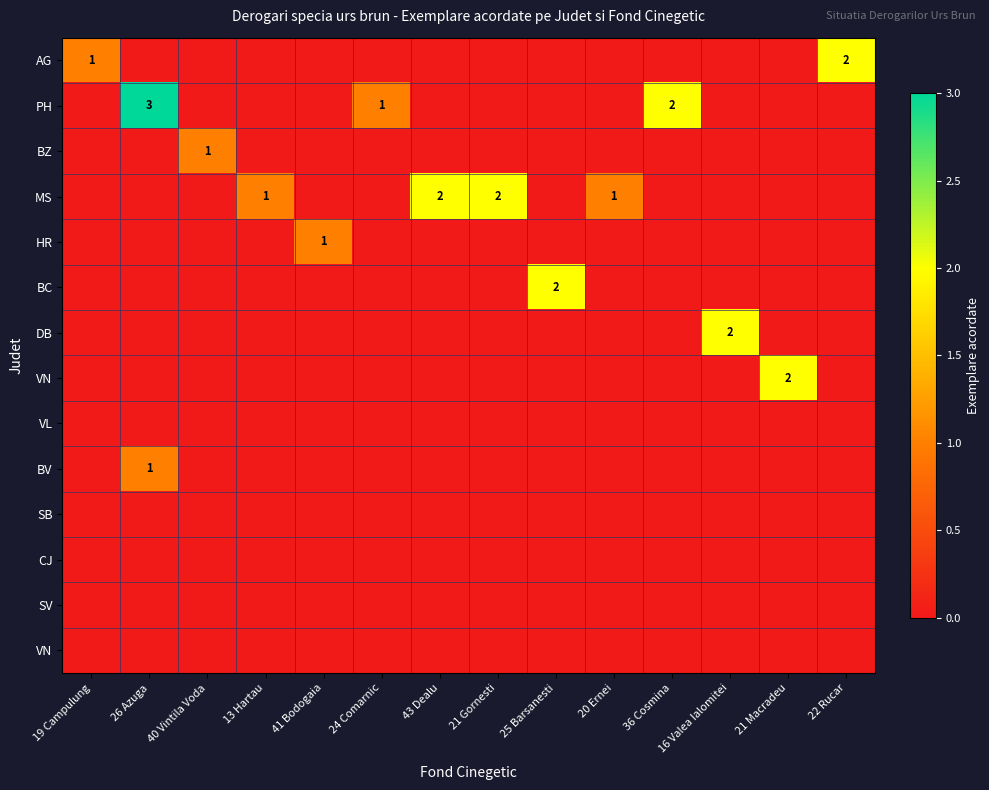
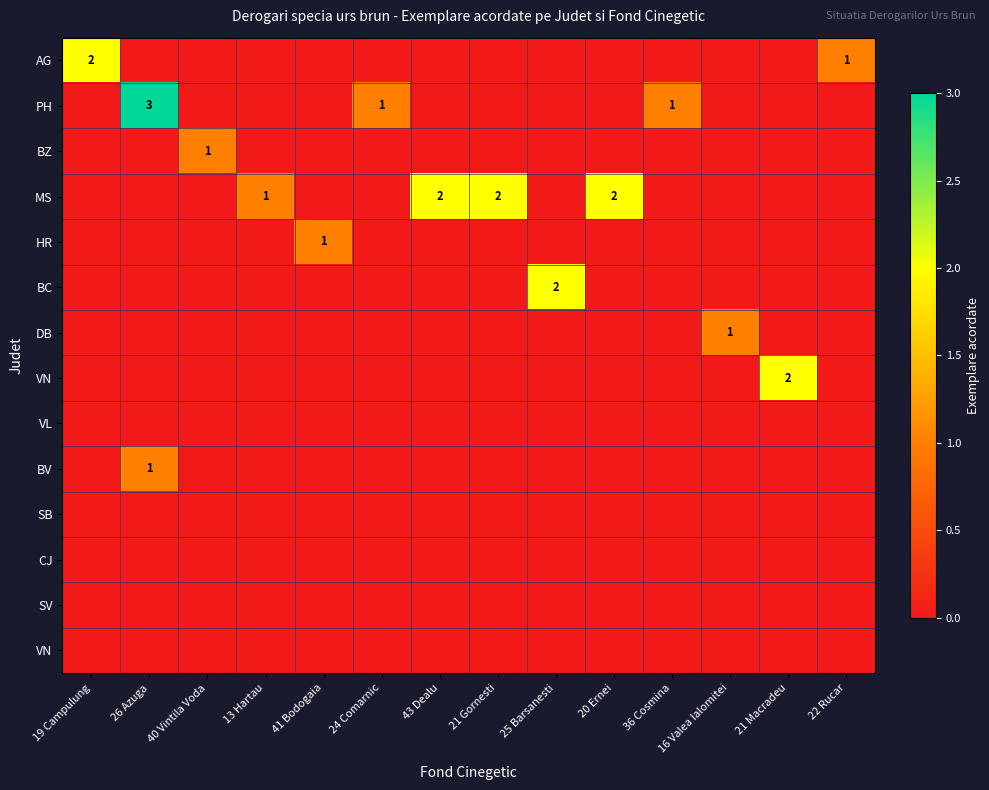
  {
    "AG": {
-     "19 Campulung": 1,
-     "22 Rucar": 2
+     "19 Campulung": 2,
+     "22 Rucar": 1
    },
    "PH": {
      "26 Azuga": 3,
      "24 Comarnic": 1,
-     "36 Cosmina": 2
+     "36 Cosmina": 1
    },
    "BZ": {
      "40 Vintila Voda": 1
    },
    "MS": {
      "13 Hartau": 1,
      "43 Dealu": 2,
      "21 Gornesti": 2,
-     "20 Ernei": 1
+     "20 Ernei": 2
    },
    "HR": {
      "41 Bodogaia": 1
    },
    "BC": {
      "25 Barsanesti": 2
    },
    "DB": {
-     "16 Valea Ialomitei": 2
+     "16 Valea Ialomitei": 1
    },
    "BV": {
      "26 Azuga": 1
    }
  }
